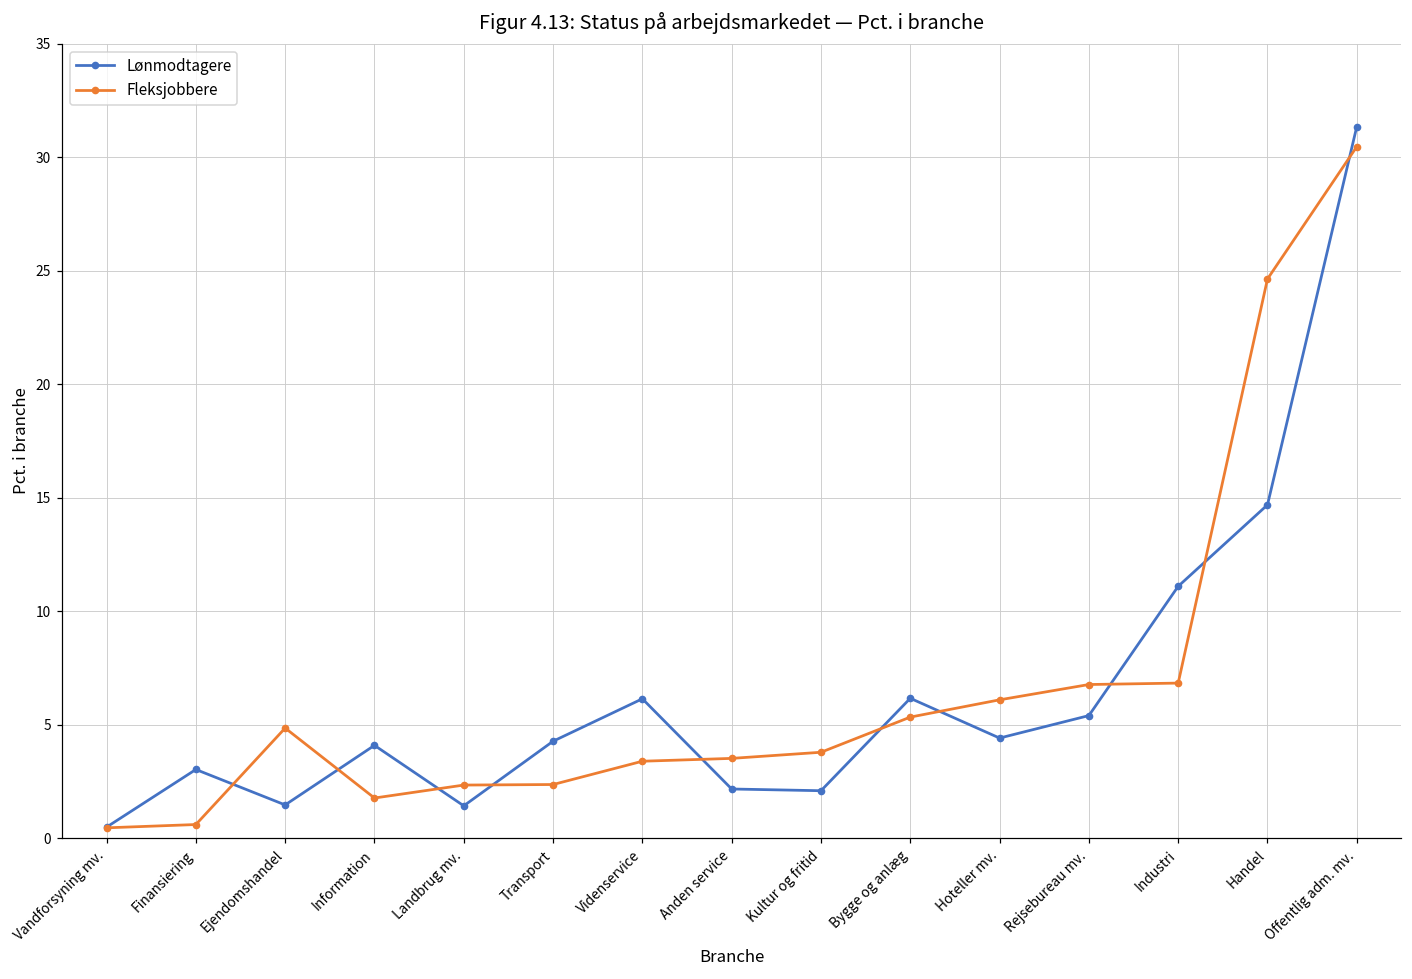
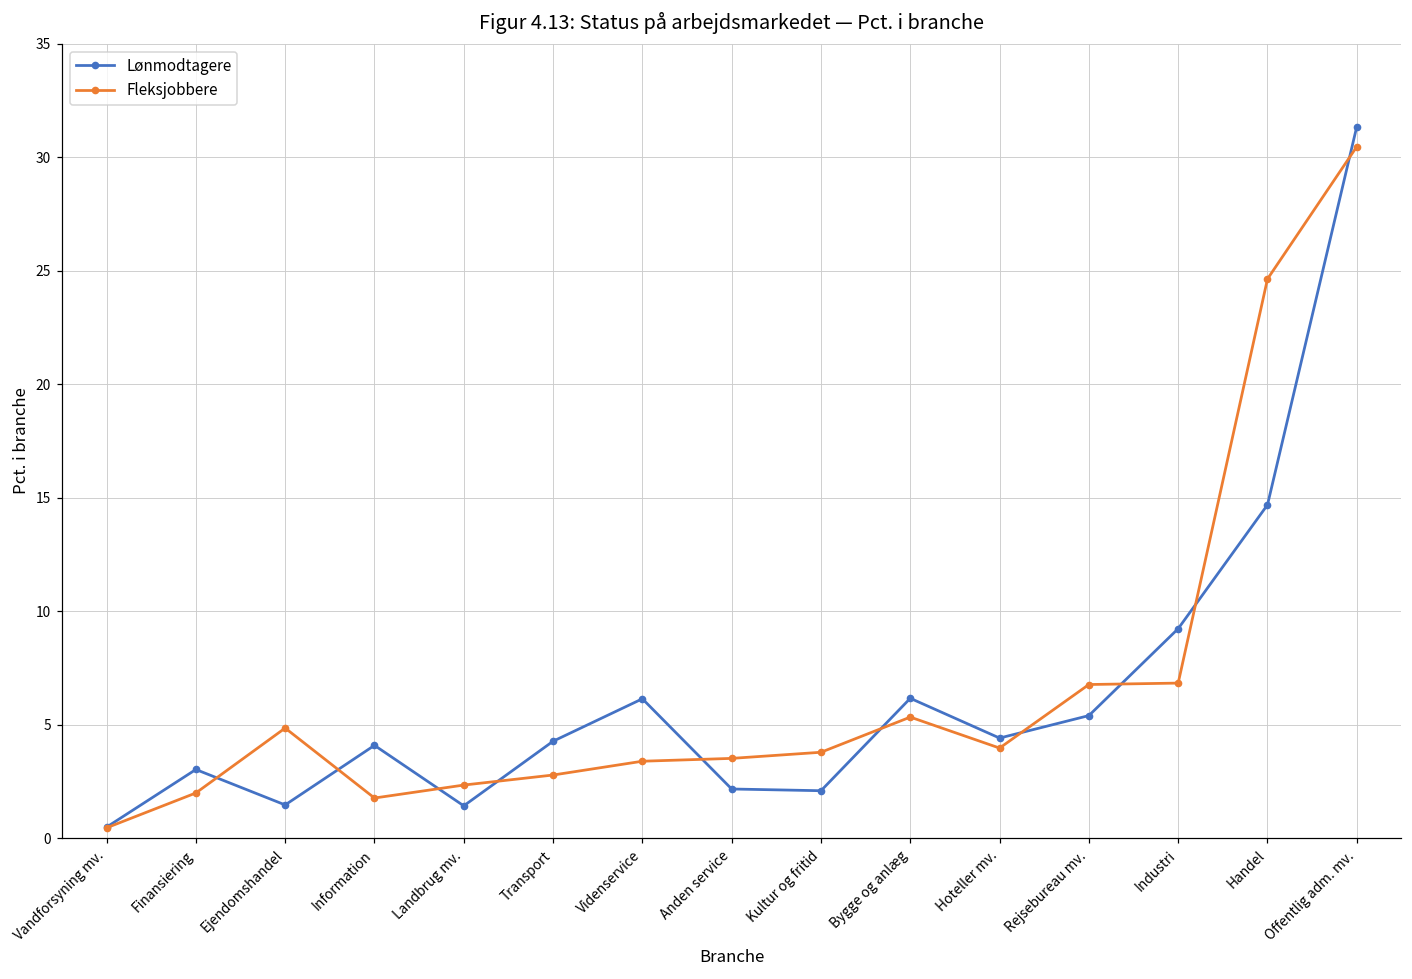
  {
    "Lønmodtagere": {
      "Finansiering": 3.0,
      "Ejendomshandel": 1.5,
      "Information": 4.1,
      "Landbrug mv.": 1.4,
      "Transport": 4.3,
      "Videnservice": 6.1,
      "Anden service": 2.2,
      "Kultur og fritid": 2.1,
      "Bygge og anlæg": 6.2,
      "Hoteller mv.": 4.4,
      "Rejsebureau mv.": 5.4,
-     "Industri": 11.1,
+     "Industri": 9.2,
      "Handel": 14.7,
      "Offentlig adm. mv.": 31.4
    },
    "Fleksjobbere": {
-     "Finansiering": 0.6,
+     "Finansiering": 2.0,
      "Ejendomshandel": 4.8,
      "Information": 1.8,
      "Landbrug mv.": 2.3,
-     "Transport": 2.4,
+     "Transport": 2.8,
      "Videnservice": 3.4,
      "Anden service": 3.5,
      "Kultur og fritid": 3.8,
      "Bygge og anlæg": 5.3,
-     "Hoteller mv.": 6.1,
+     "Hoteller mv.": 4.0,
      "Rejsebureau mv.": 6.8,
      "Industri": 6.8,
      "Handel": 24.6,
      "Offentlig adm. mv.": 30.5
    }
  }
